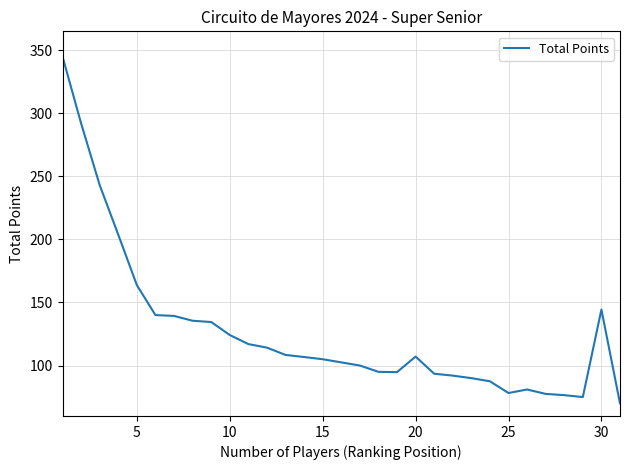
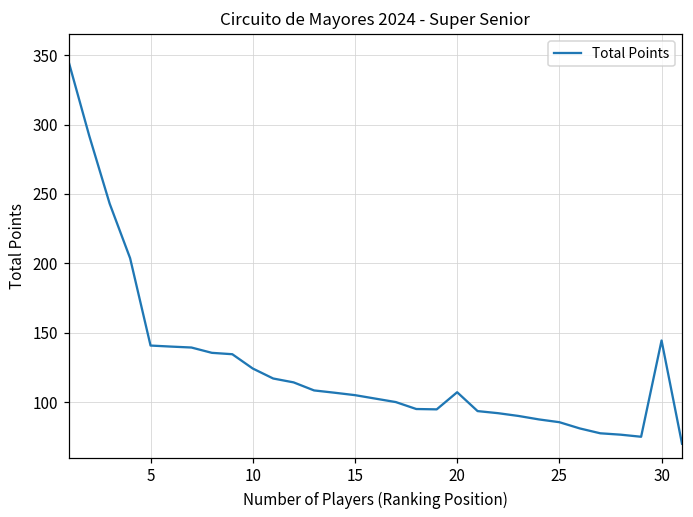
  {
-   "5": 164,
+   "5": 141,
    "10": 124,
    "15": 105,
    "20": 107,
-   "25": 78,
+   "25": 86,
    "30": 144
  }
